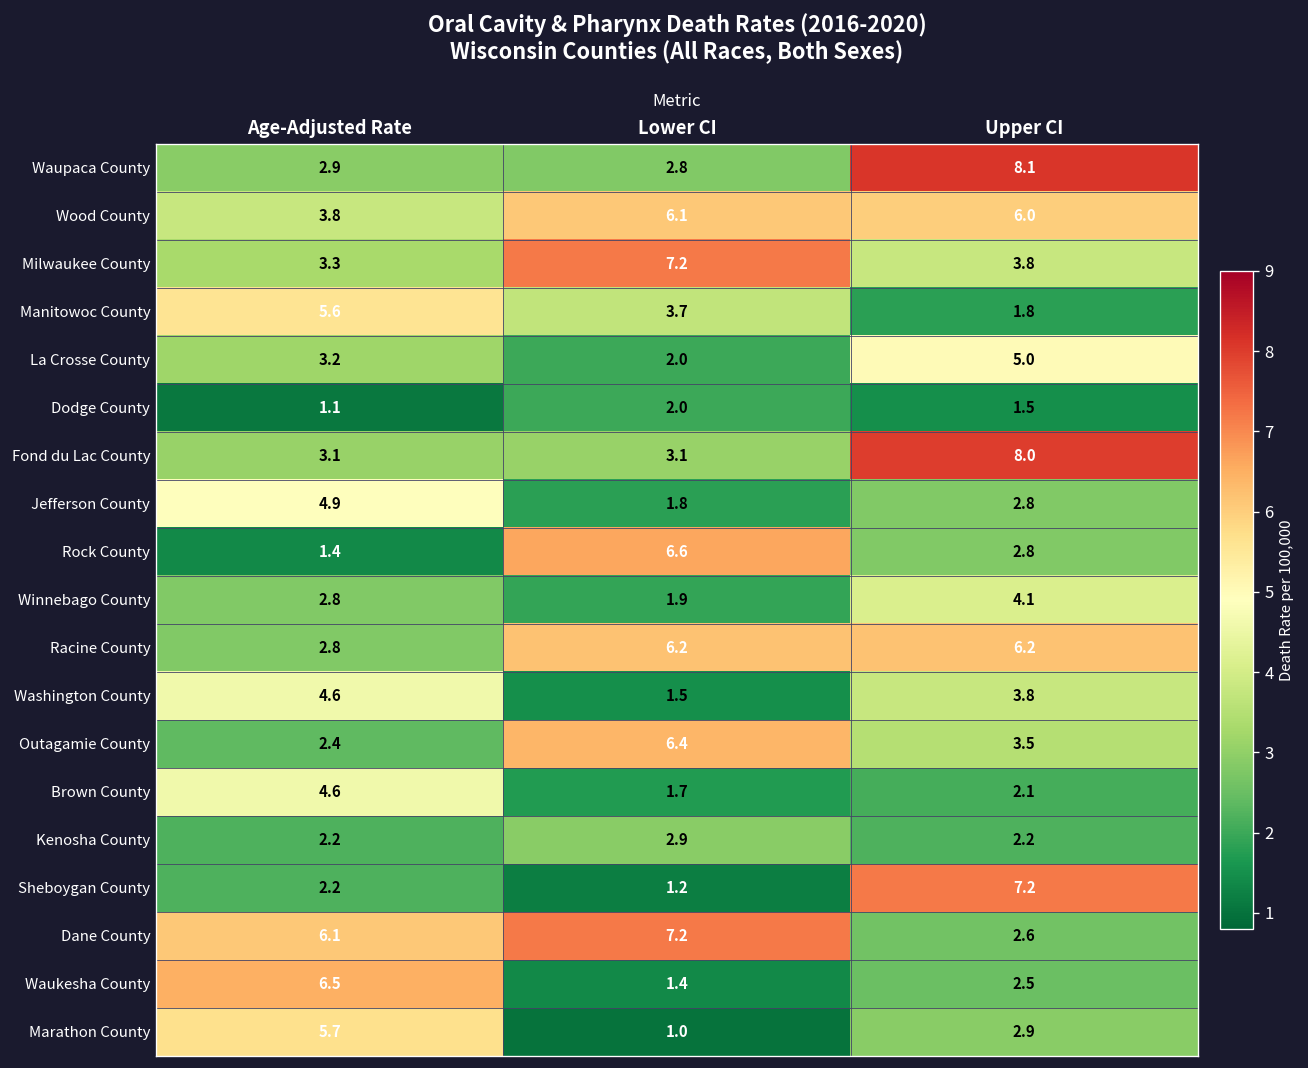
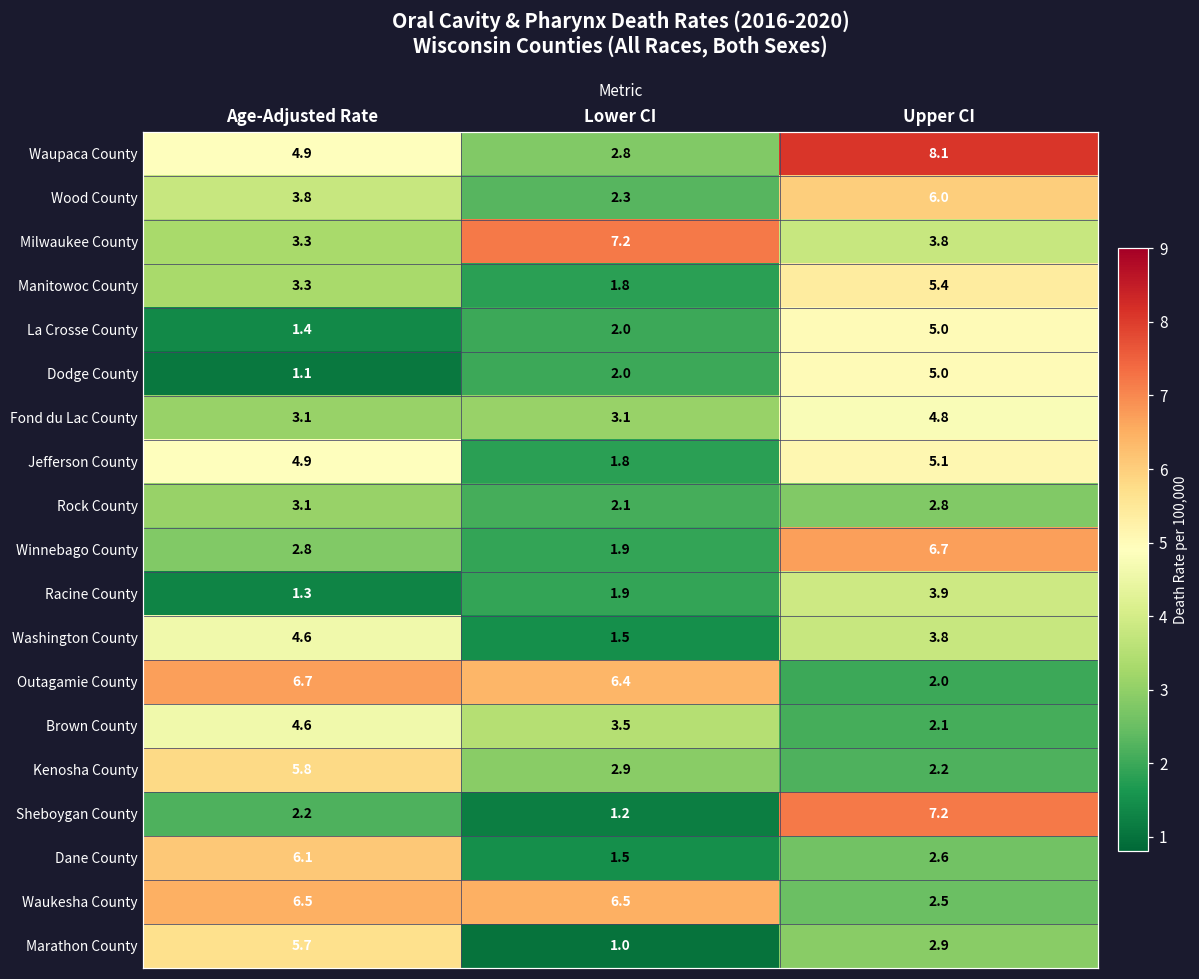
  {
    "Waupaca County": {
-     "Age-Adjusted Rate": 2.9,
+     "Age-Adjusted Rate": 4.9,
      "Lower CI": 2.8,
      "Upper CI": 8.1
    },
    "Wood County": {
      "Age-Adjusted Rate": 3.8,
-     "Lower CI": 6.1,
+     "Lower CI": 2.3,
      "Upper CI": 6.0
    },
    "Milwaukee County": {
      "Age-Adjusted Rate": 3.3,
      "Lower CI": 7.2,
      "Upper CI": 3.8
    },
    "Manitowoc County": {
-     "Age-Adjusted Rate": 5.6,
-     "Lower CI": 3.7,
-     "Upper CI": 1.8
+     "Age-Adjusted Rate": 3.3,
+     "Lower CI": 1.8,
+     "Upper CI": 5.4
    },
    "La Crosse County": {
-     "Age-Adjusted Rate": 3.2,
+     "Age-Adjusted Rate": 1.4,
      "Lower CI": 2.0,
      "Upper CI": 5.0
    },
    "Dodge County": {
      "Age-Adjusted Rate": 1.1,
      "Lower CI": 2.0,
-     "Upper CI": 1.5
+     "Upper CI": 5.0
    },
    "Fond du Lac County": {
      "Age-Adjusted Rate": 3.1,
      "Lower CI": 3.1,
-     "Upper CI": 8.0
+     "Upper CI": 4.8
    },
    "Jefferson County": {
      "Age-Adjusted Rate": 4.9,
      "Lower CI": 1.8,
-     "Upper CI": 2.8
+     "Upper CI": 5.1
    },
    "Rock County": {
-     "Age-Adjusted Rate": 1.4,
-     "Lower CI": 6.6,
+     "Age-Adjusted Rate": 3.1,
+     "Lower CI": 2.1,
      "Upper CI": 2.8
    },
    "Winnebago County": {
      "Age-Adjusted Rate": 2.8,
      "Lower CI": 1.9,
-     "Upper CI": 4.1
+     "Upper CI": 6.7
    },
    "Racine County": {
-     "Age-Adjusted Rate": 2.8,
-     "Lower CI": 6.2,
-     "Upper CI": 6.2
+     "Age-Adjusted Rate": 1.3,
+     "Lower CI": 1.9,
+     "Upper CI": 3.9
    },
    "Washington County": {
      "Age-Adjusted Rate": 4.6,
      "Lower CI": 1.5,
      "Upper CI": 3.8
    },
    "Outagamie County": {
-     "Age-Adjusted Rate": 2.4,
+     "Age-Adjusted Rate": 6.7,
      "Lower CI": 6.4,
-     "Upper CI": 3.5
+     "Upper CI": 2.0
    },
    "Brown County": {
      "Age-Adjusted Rate": 4.6,
-     "Lower CI": 1.7,
+     "Lower CI": 3.5,
      "Upper CI": 2.1
    },
    "Kenosha County": {
-     "Age-Adjusted Rate": 2.2,
+     "Age-Adjusted Rate": 5.8,
      "Lower CI": 2.9,
      "Upper CI": 2.2
    },
    "Sheboygan County": {
      "Age-Adjusted Rate": 2.2,
      "Lower CI": 1.2,
      "Upper CI": 7.2
    },
    "Dane County": {
      "Age-Adjusted Rate": 6.1,
-     "Lower CI": 7.2,
+     "Lower CI": 1.5,
      "Upper CI": 2.6
    },
    "Waukesha County": {
      "Age-Adjusted Rate": 6.5,
-     "Lower CI": 1.4,
+     "Lower CI": 6.5,
      "Upper CI": 2.5
    },
    "Marathon County": {
      "Age-Adjusted Rate": 5.7,
      "Lower CI": 1.0,
      "Upper CI": 2.9
    }
  }
